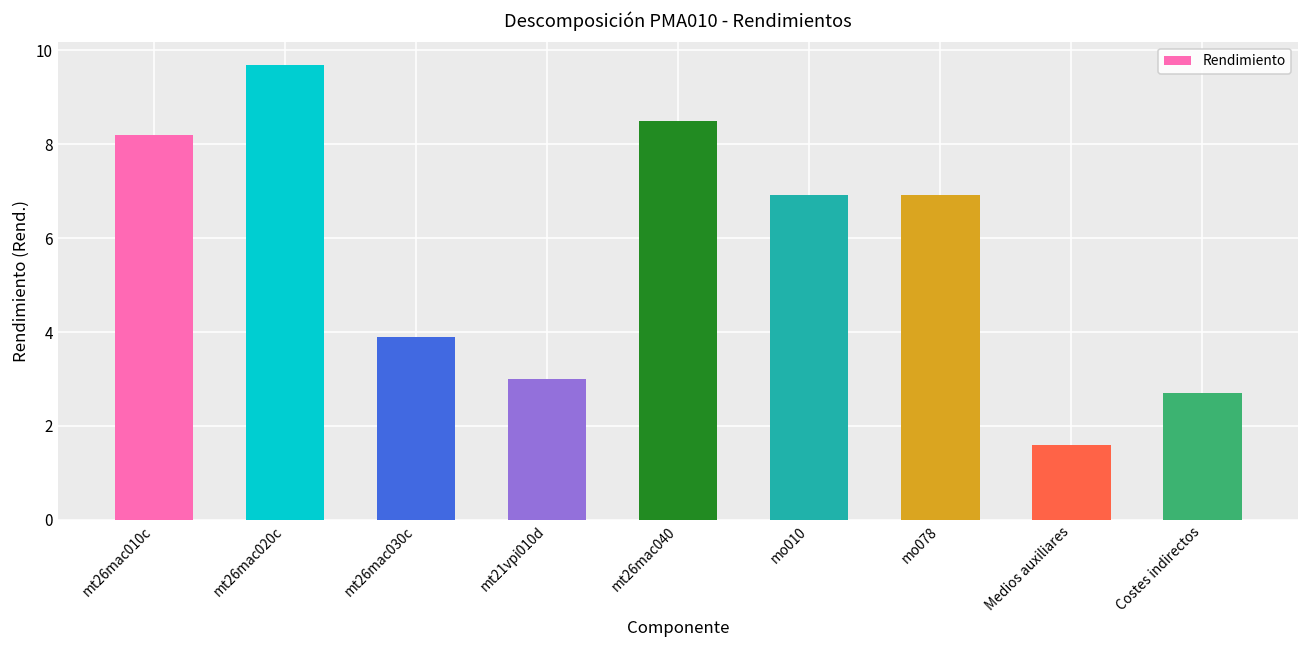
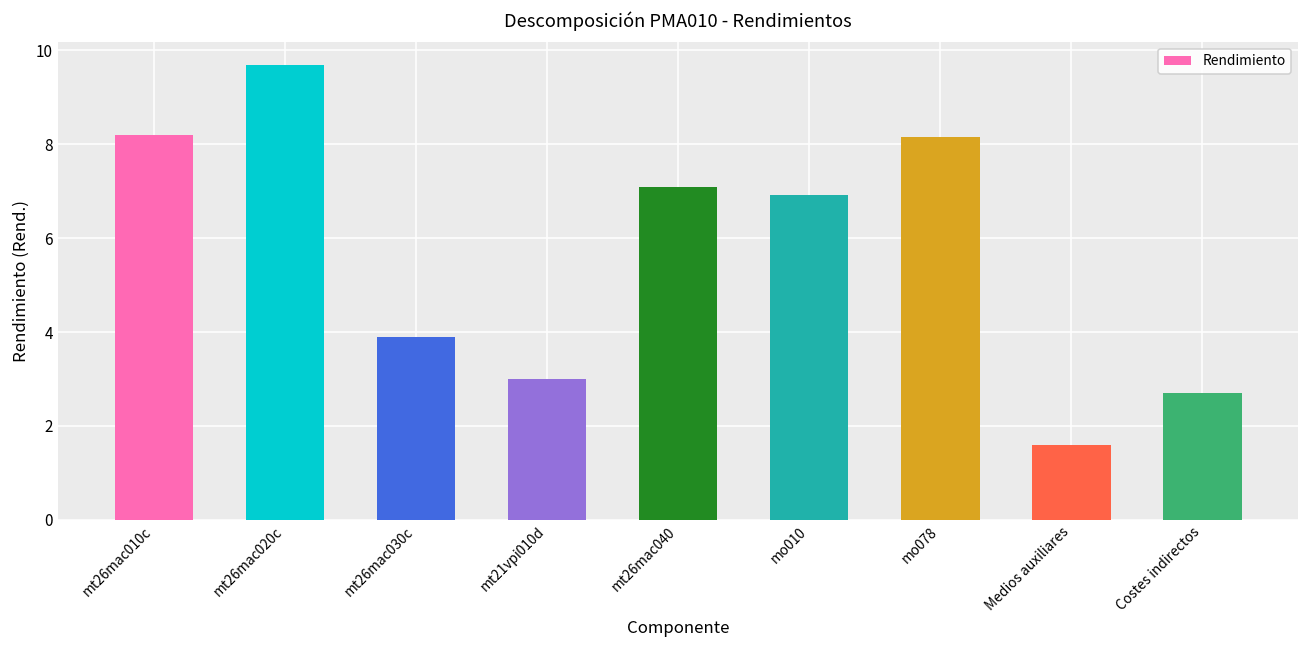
  {
    "mt26mac010c": 8.2,
    "mt26mac020c": 9.7,
    "mt26mac030c": 3.9,
    "mt21vpi010d": 3.0,
-   "mt26mac040": 8.5,
+   "mt26mac040": 7.1,
    "mo010": 6.9,
-   "mo078": 6.9,
+   "mo078": 8.2,
    "Medios auxiliares": 1.6,
    "Costes indirectos": 2.7
  }
